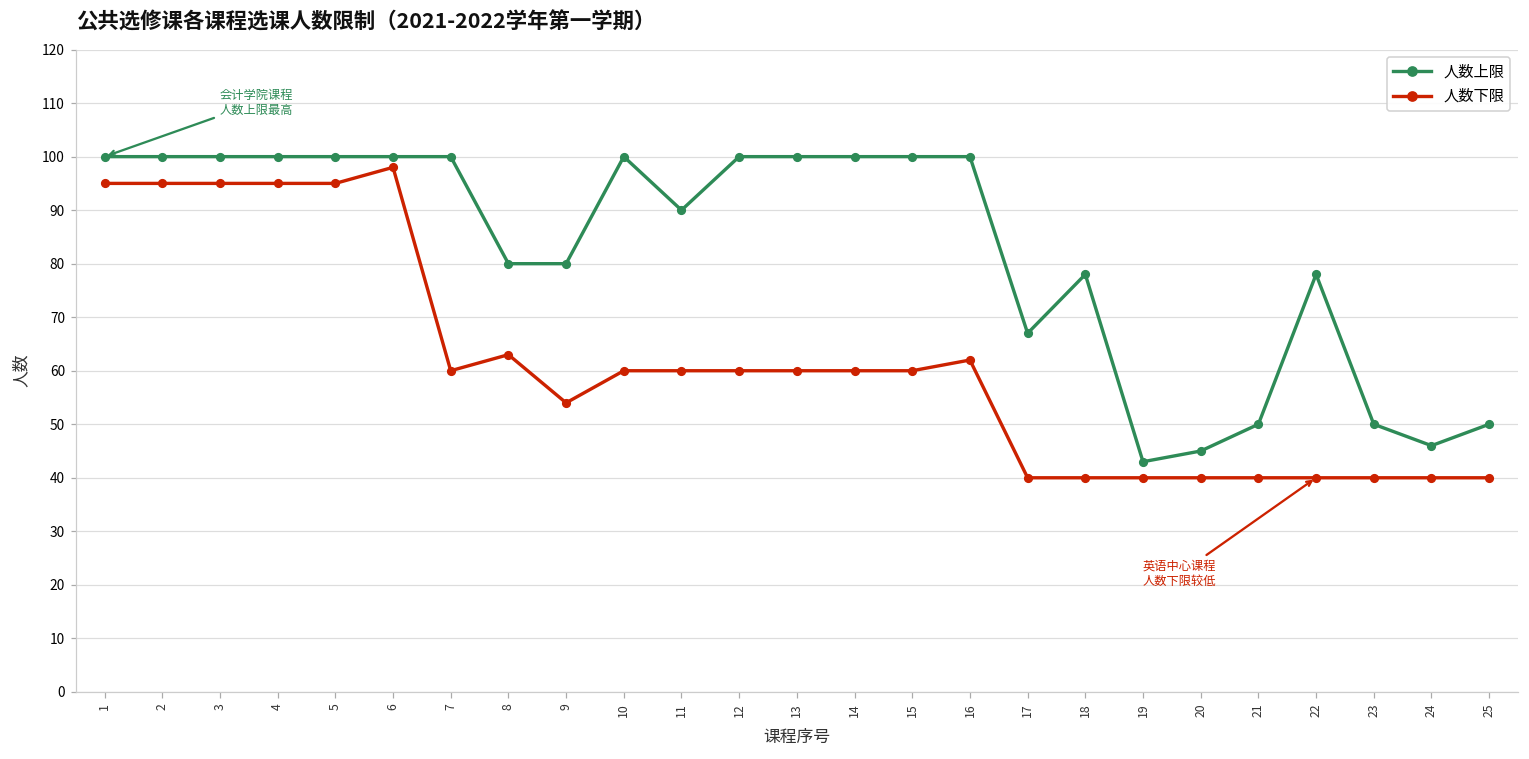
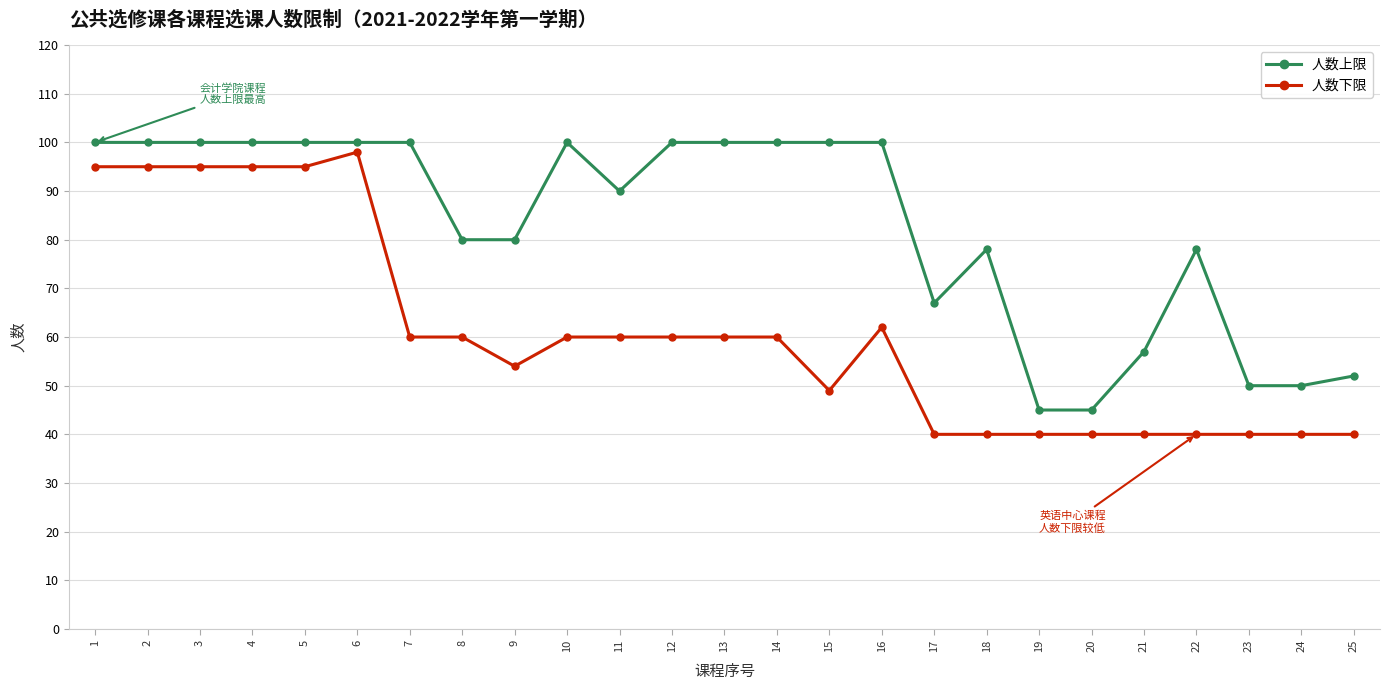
  {
    "人数上限": {
      "1": 100,
      "2": 100,
      "3": 100,
      "4": 100,
      "5": 100,
      "6": 100,
      "7": 100,
      "8": 80,
      "9": 80,
      "10": 100,
      "11": 90,
      "12": 100,
      "13": 100,
      "14": 100,
      "15": 100,
      "16": 100,
      "17": 67,
      "18": 78,
-     "19": 43,
+     "19": 45,
      "20": 45,
-     "21": 50,
+     "21": 57,
      "22": 78,
      "23": 50,
-     "24": 46,
-     "25": 50
+     "24": 50,
+     "25": 52
    },
    "人数下限": {
      "1": 95,
      "2": 95,
      "3": 95,
      "4": 95,
      "5": 95,
      "6": 98,
      "7": 60,
-     "8": 63,
+     "8": 60,
      "9": 54,
      "10": 60,
      "11": 60,
      "12": 60,
      "13": 60,
      "14": 60,
-     "15": 60,
+     "15": 49,
      "16": 62,
      "17": 40,
      "18": 40,
      "19": 40,
      "20": 40,
      "21": 40,
      "22": 40,
      "23": 40,
      "24": 40,
      "25": 40
    }
  }
